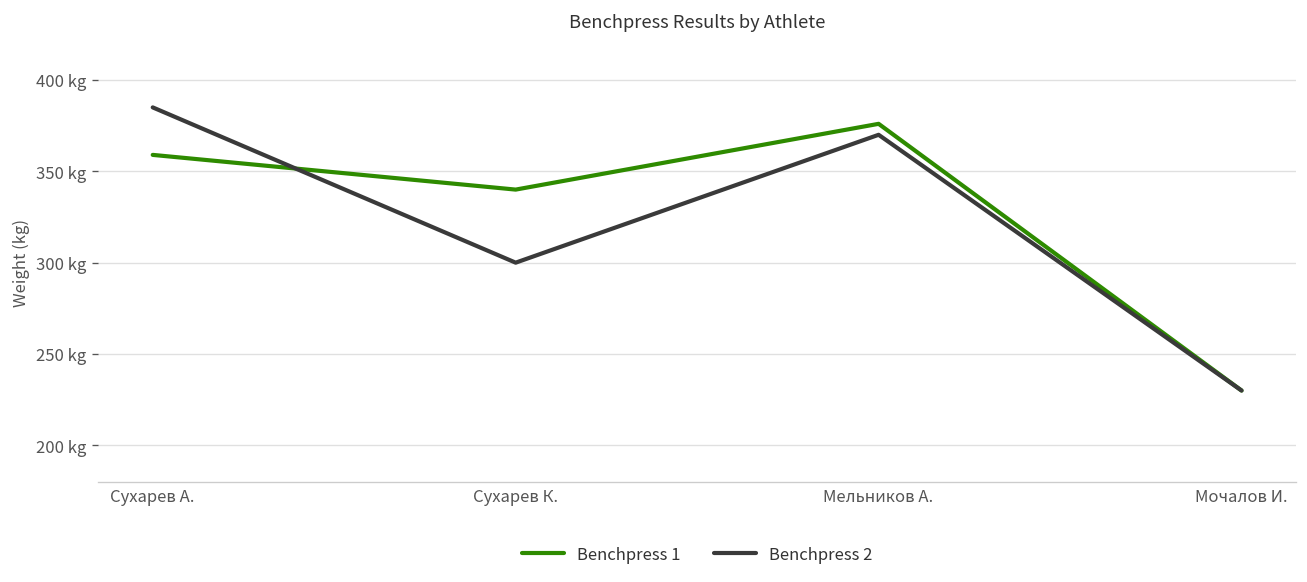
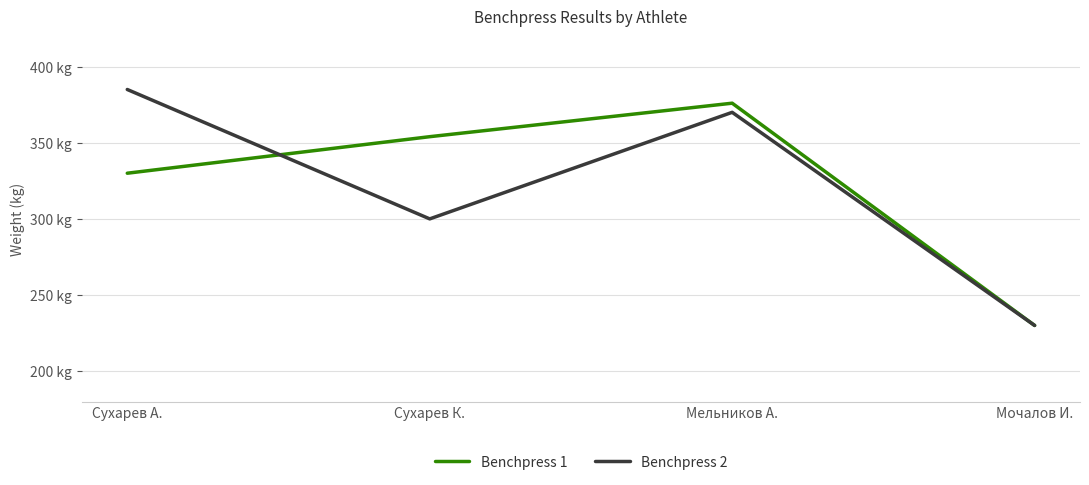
  {
    "Benchpress 1": {
-     "Сухарев А.": "359 kg",
-     "Сухарев К.": "340 kg",
+     "Сухарев А.": "330 kg",
+     "Сухарев К.": "354 kg",
      "Мельников А.": "376 kg"
    },
    "Benchpress 2": {
      "Сухарев А.": "385 kg",
      "Сухарев К.": "300 kg",
      "Мельников А.": "370 kg"
    }
  }
